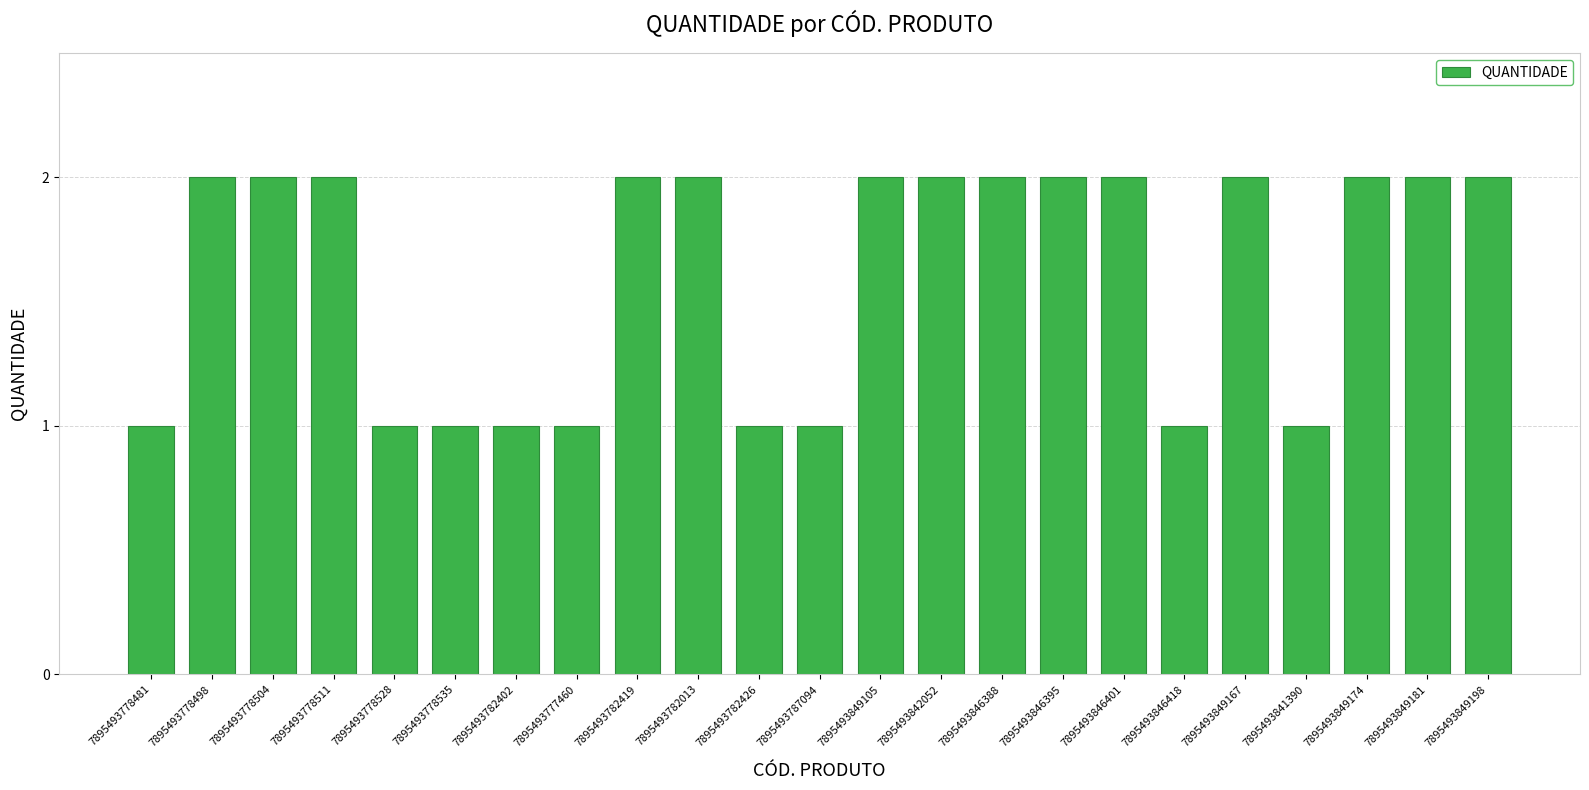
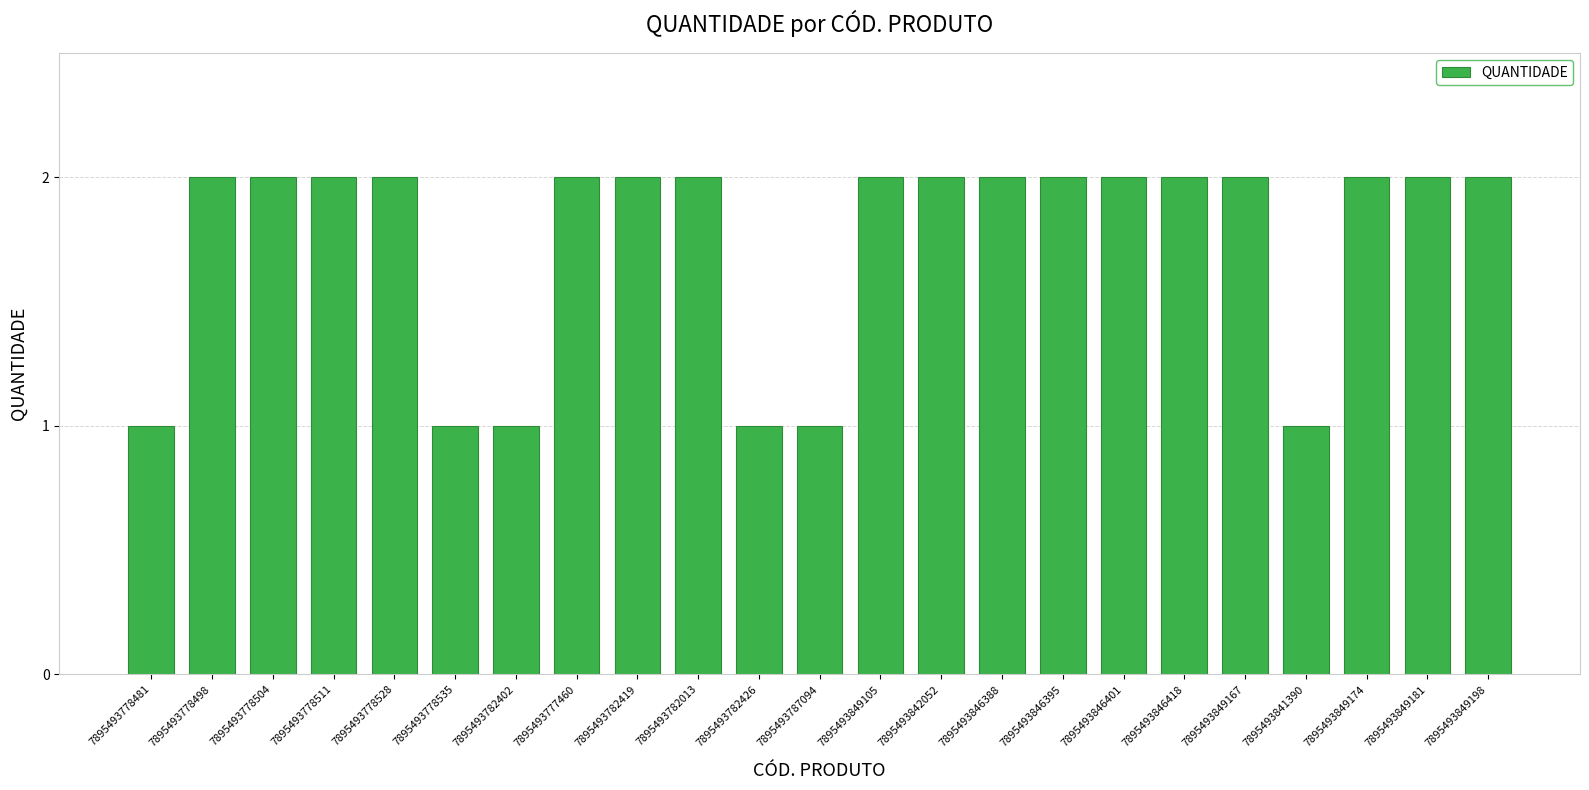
  {
    "7895493778481": 1,
    "7895493778498": 2,
    "7895493778504": 2,
    "7895493778511": 2,
-   "7895493778528": 1,
+   "7895493778528": 2,
    "7895493778535": 1,
    "7895493782402": 1,
-   "7895493777460": 1,
+   "7895493777460": 2,
    "7895493782419": 2,
    "7895493782013": 2,
    "7895493782426": 1,
    "7895493787094": 1,
    "7895493849105": 2,
    "7895493842052": 2,
    "7895493846388": 2,
    "7895493846395": 2,
    "7895493846401": 2,
-   "7895493846418": 1,
+   "7895493846418": 2,
    "7895493849167": 2,
    "7895493841390": 1,
    "7895493849174": 2,
    "7895493849181": 2,
    "7895493849198": 2
  }
